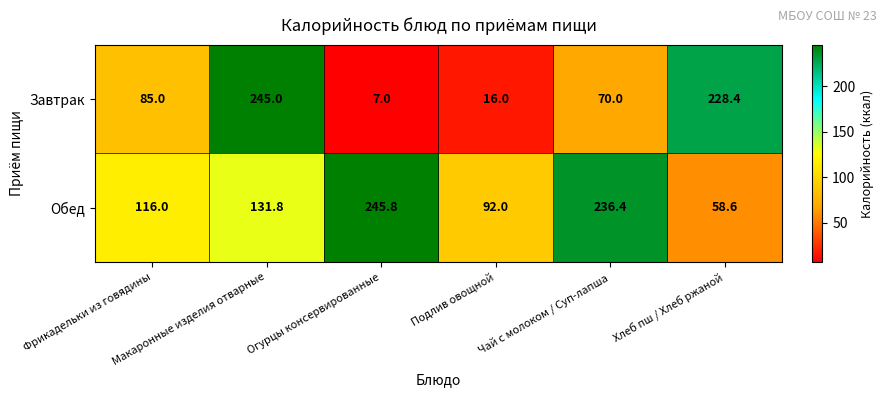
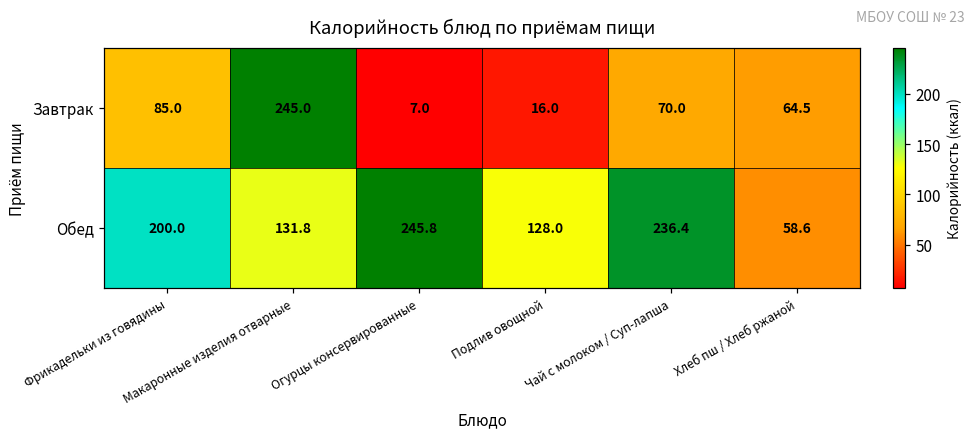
  {
    "Завтрак": {
      "Фрикадельки из говядины": 85.0,
      "Макаронные изделия отварные": 245.0,
      "Огурцы консервированные": 7.0,
      "Подлив овощной": 16.0,
      "Чай с молоком / Суп-лапша": 70.0,
-     "Хлеб пш / Хлеб ржаной": 228.4
+     "Хлеб пш / Хлеб ржаной": 64.5
    },
    "Обед": {
-     "Фрикадельки из говядины": 116.0,
+     "Фрикадельки из говядины": 200.0,
      "Макаронные изделия отварные": 131.8,
      "Огурцы консервированные": 245.8,
-     "Подлив овощной": 92.0,
+     "Подлив овощной": 128.0,
      "Чай с молоком / Суп-лапша": 236.4,
      "Хлеб пш / Хлеб ржаной": 58.6
    }
  }
